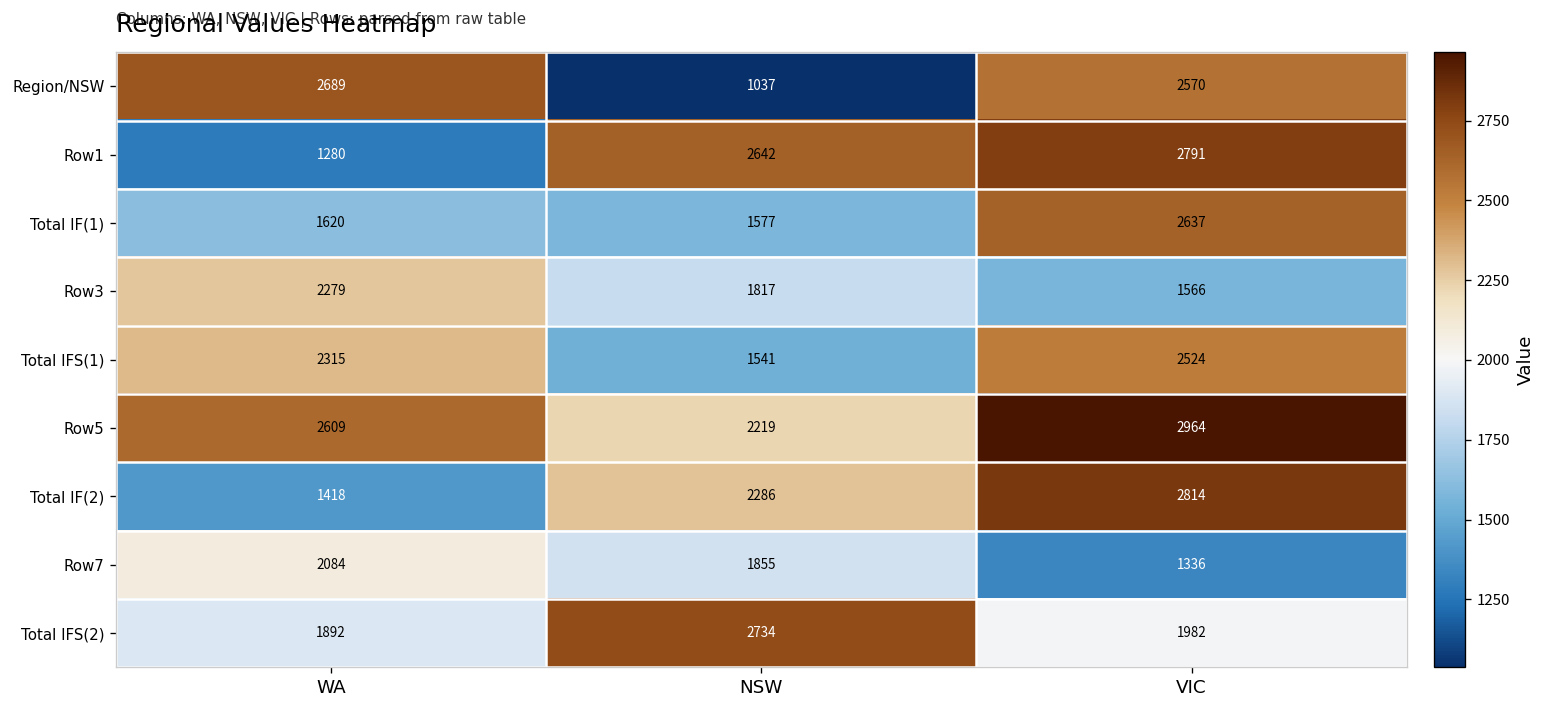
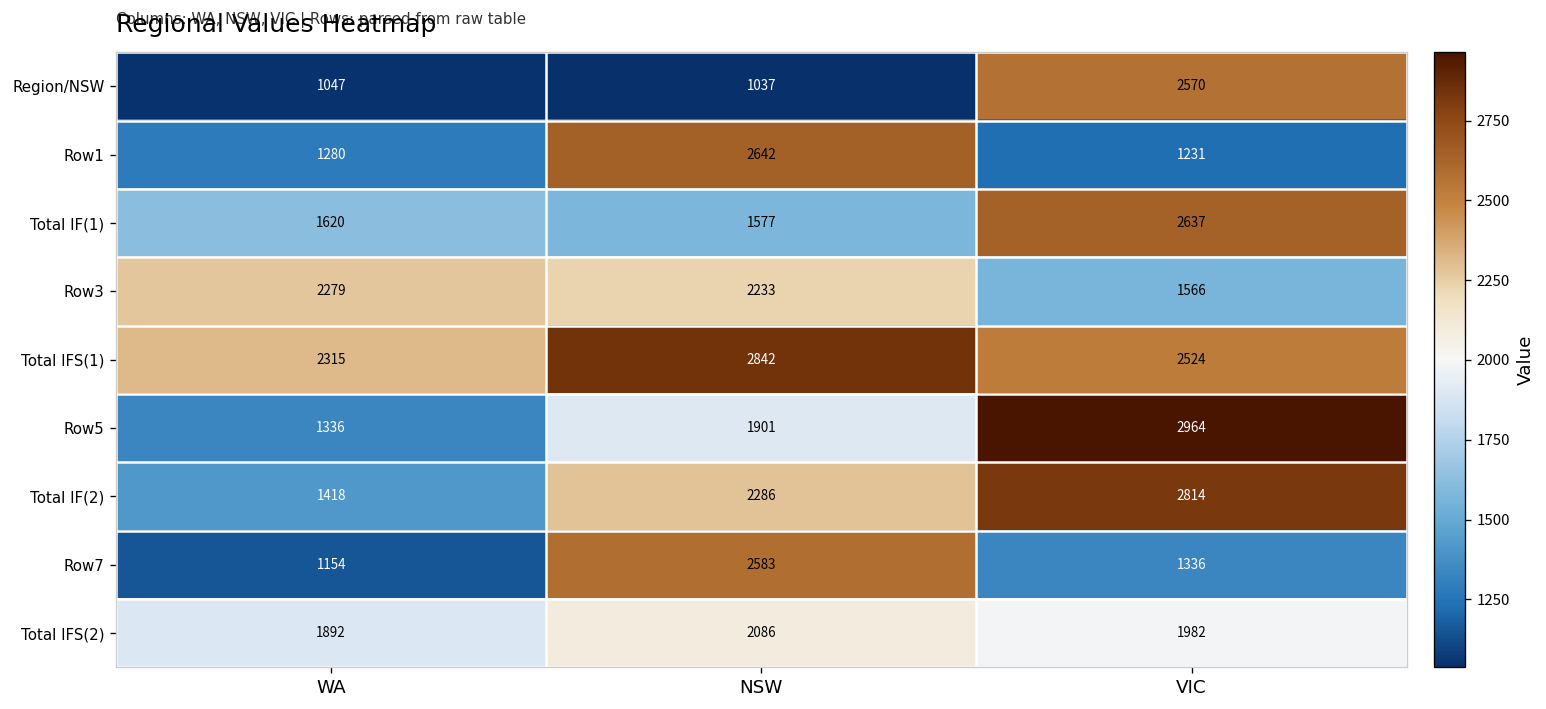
  {
    "Region/NSW": {
-     "WA": 2689,
+     "WA": 1047,
      "NSW": 1037,
      "VIC": 2570
    },
    "Row1": {
      "WA": 1280,
      "NSW": 2642,
-     "VIC": 2791
+     "VIC": 1231
    },
    "Total IF(1)": {
      "WA": 1620,
      "NSW": 1577,
      "VIC": 2637
    },
    "Row3": {
      "WA": 2279,
-     "NSW": 1817,
+     "NSW": 2233,
      "VIC": 1566
    },
    "Total IFS(1)": {
      "WA": 2315,
-     "NSW": 1541,
+     "NSW": 2842,
      "VIC": 2524
    },
    "Row5": {
-     "WA": 2609,
-     "NSW": 2219,
+     "WA": 1336,
+     "NSW": 1901,
      "VIC": 2964
    },
    "Total IF(2)": {
      "WA": 1418,
      "NSW": 2286,
      "VIC": 2814
    },
    "Row7": {
-     "WA": 2084,
-     "NSW": 1855,
+     "WA": 1154,
+     "NSW": 2583,
      "VIC": 1336
    },
    "Total IFS(2)": {
      "WA": 1892,
-     "NSW": 2734,
+     "NSW": 2086,
      "VIC": 1982
    }
  }
